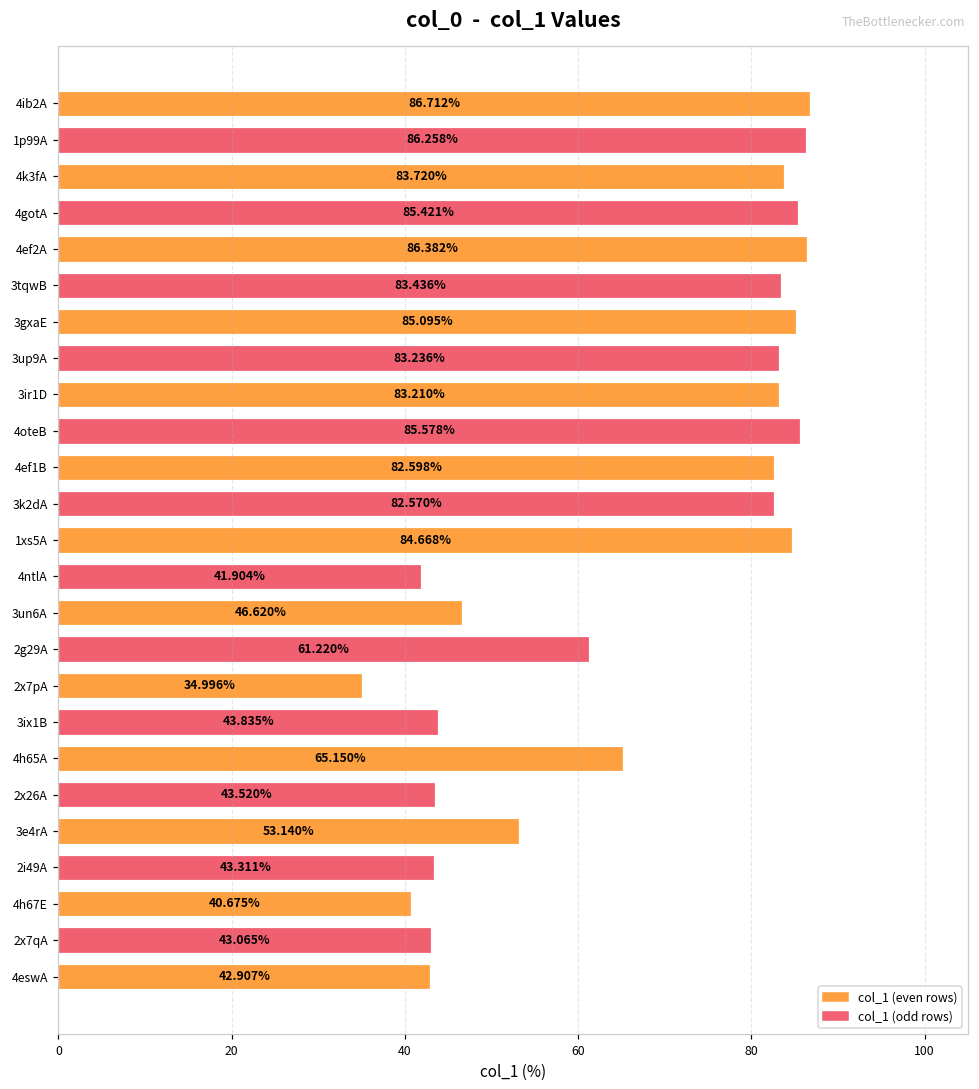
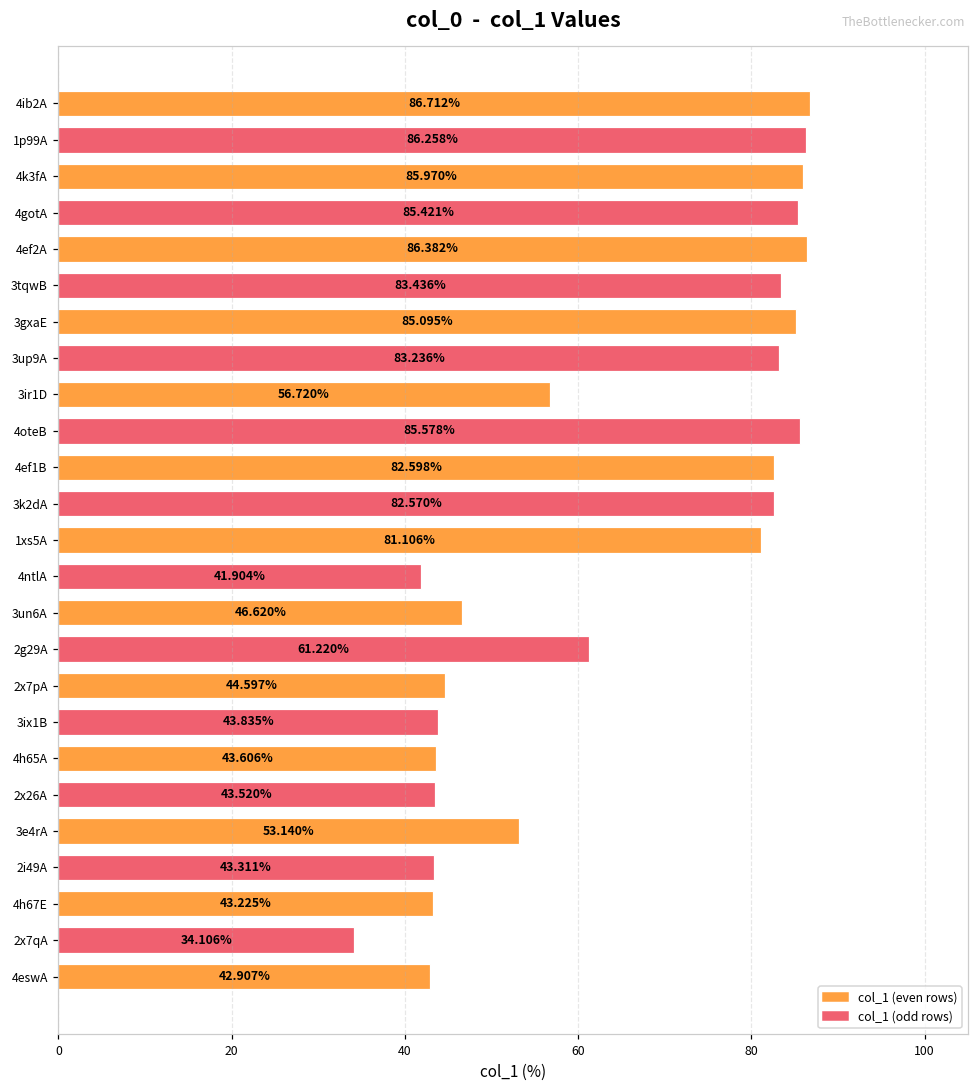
  {
    "4ib2A": "86.712%",
    "1p99A": "86.258%",
-   "4k3fA": "83.720%",
+   "4k3fA": "85.970%",
    "4gotA": "85.421%",
    "4ef2A": "86.382%",
    "3tqwB": "83.436%",
    "3gxaE": "85.095%",
    "3up9A": "83.236%",
-   "3ir1D": "83.210%",
+   "3ir1D": "56.720%",
    "4oteB": "85.578%",
    "4ef1B": "82.598%",
    "3k2dA": "82.570%",
-   "1xs5A": "84.668%",
+   "1xs5A": "81.106%",
    "4ntlA": "41.904%",
    "3un6A": "46.620%",
    "2g29A": "61.220%",
-   "2x7pA": "34.996%",
+   "2x7pA": "44.597%",
    "3ix1B": "43.835%",
-   "4h65A": "65.150%",
+   "4h65A": "43.606%",
    "2x26A": "43.520%",
    "3e4rA": "53.140%",
    "2i49A": "43.311%",
-   "4h67E": "40.675%",
-   "2x7qA": "43.065%",
+   "4h67E": "43.225%",
+   "2x7qA": "34.106%",
    "4eswA": "42.907%"
  }
